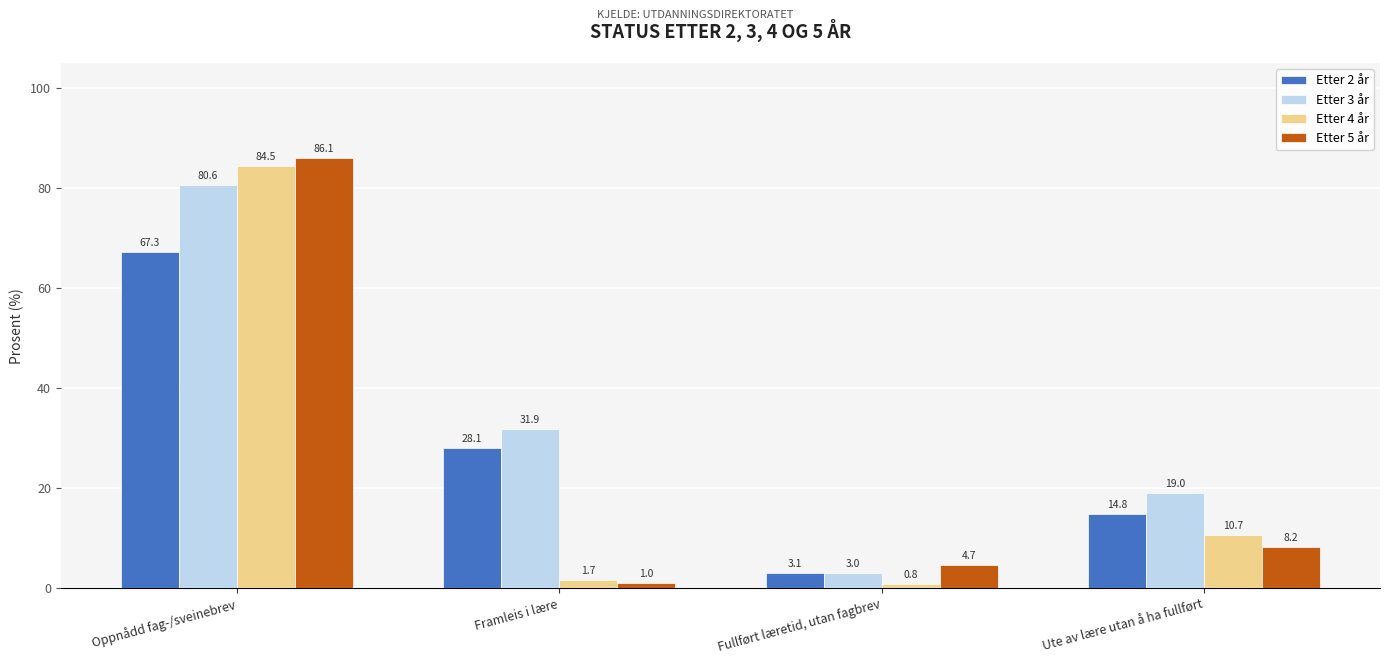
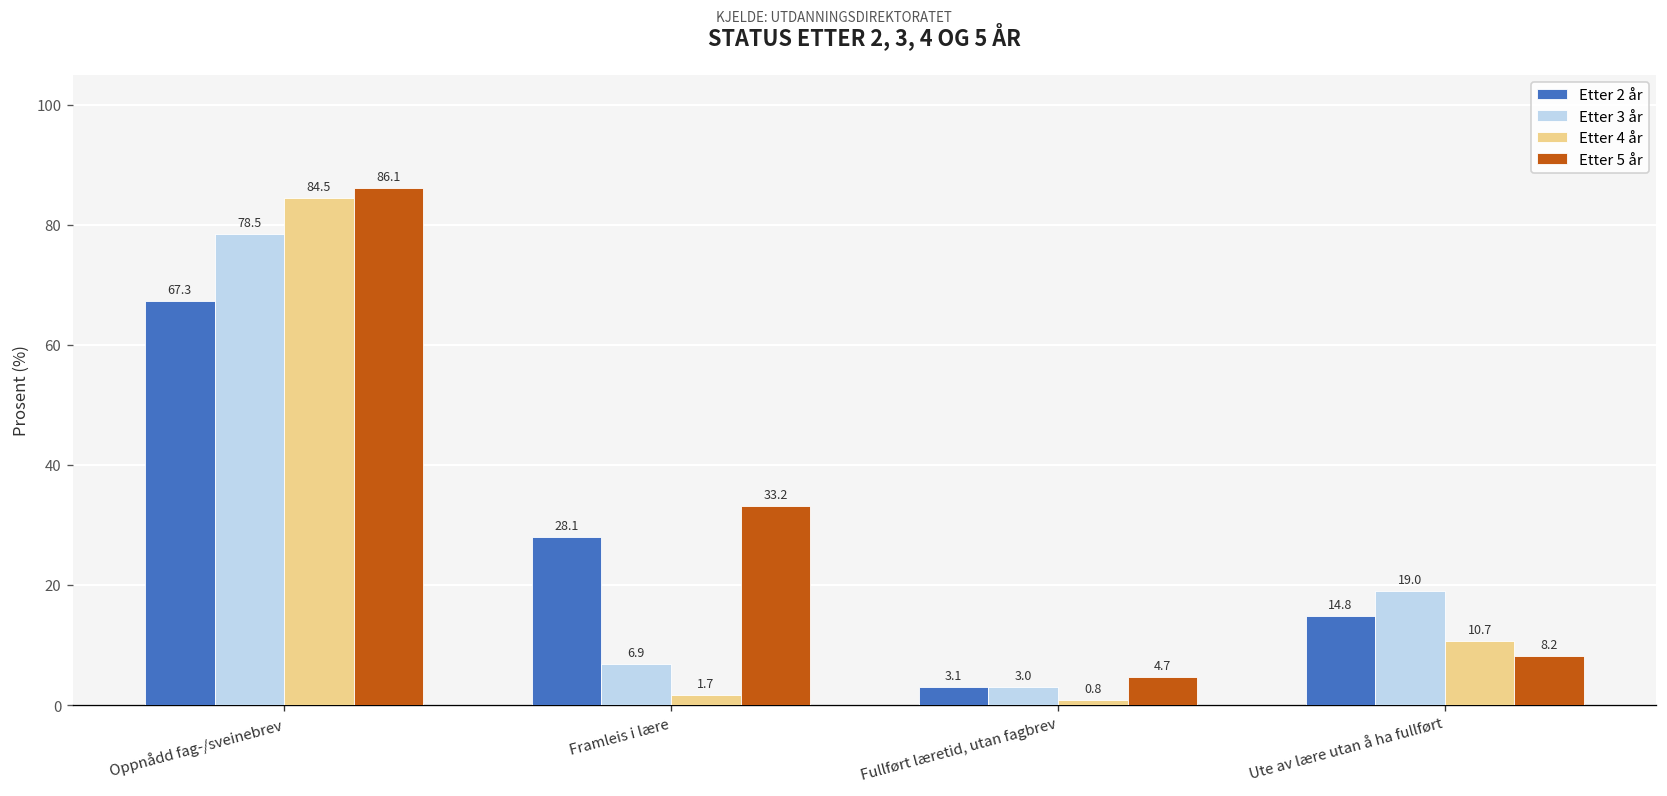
  {
    "Etter 2 år": {
      "Oppnådd fag-/sveinebrev": 67.3,
      "Framleis i lære": 28.1,
      "Fullført læretid, utan fagbrev": 3.1,
      "Ute av lære utan å ha fullført": 14.8
    },
    "Etter 3 år": {
-     "Oppnådd fag-/sveinebrev": 80.6,
-     "Framleis i lære": 31.9,
+     "Oppnådd fag-/sveinebrev": 78.5,
+     "Framleis i lære": 6.9,
      "Fullført læretid, utan fagbrev": 3.0,
      "Ute av lære utan å ha fullført": 19.0
    },
    "Etter 4 år": {
      "Oppnådd fag-/sveinebrev": 84.5,
      "Framleis i lære": 1.7,
      "Fullført læretid, utan fagbrev": 0.8,
      "Ute av lære utan å ha fullført": 10.7
    },
    "Etter 5 år": {
      "Oppnådd fag-/sveinebrev": 86.1,
-     "Framleis i lære": 1.0,
+     "Framleis i lære": 33.2,
      "Fullført læretid, utan fagbrev": 4.7,
      "Ute av lære utan å ha fullført": 8.2
    }
  }
